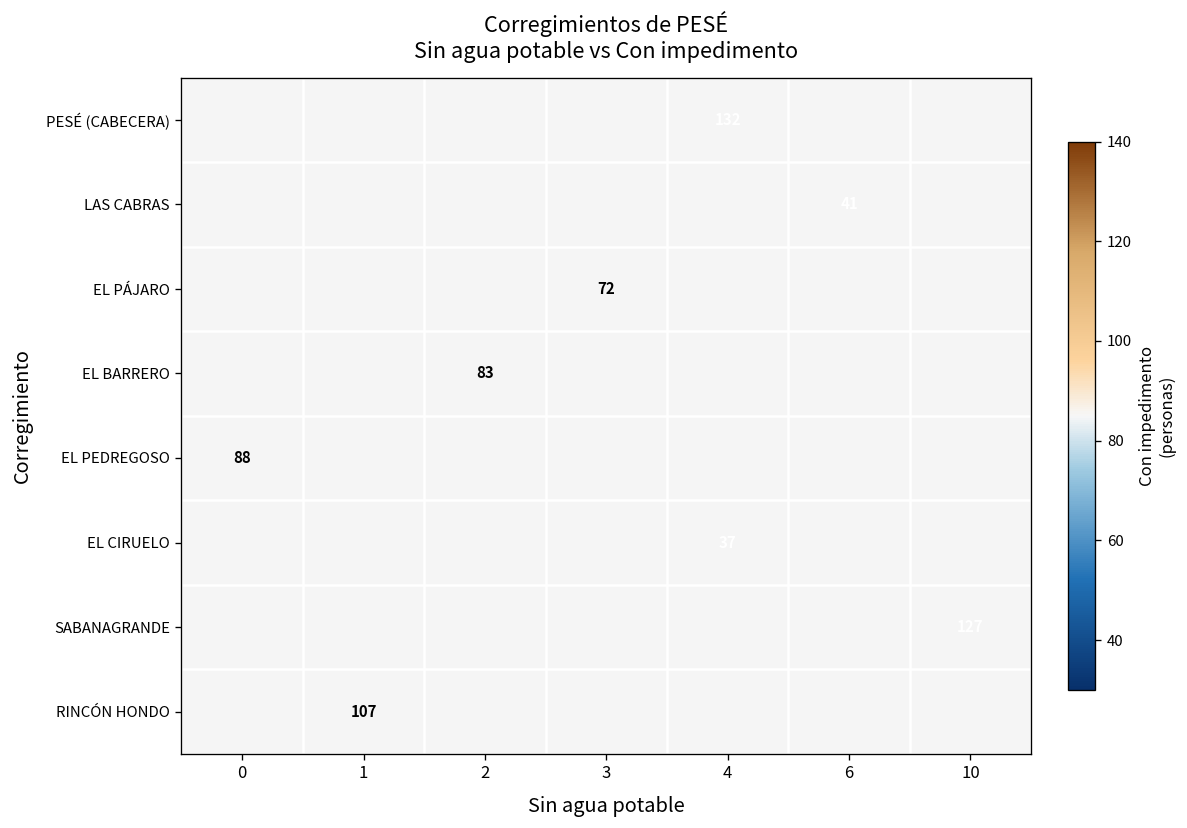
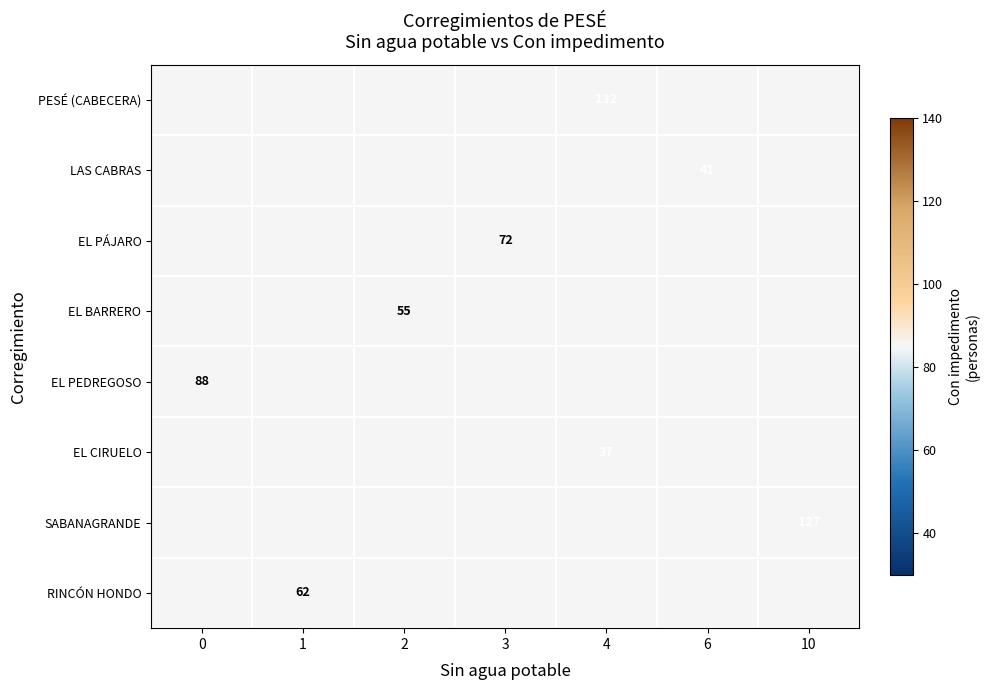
  {
    "EL PÁJARO": {
      "3": 72
    },
    "EL BARRERO": {
-     "2": 83
+     "2": 55
    },
    "EL PEDREGOSO": {
      "0": 88
    },
    "RINCÓN HONDO": {
-     "1": 107
+     "1": 62
    }
  }
